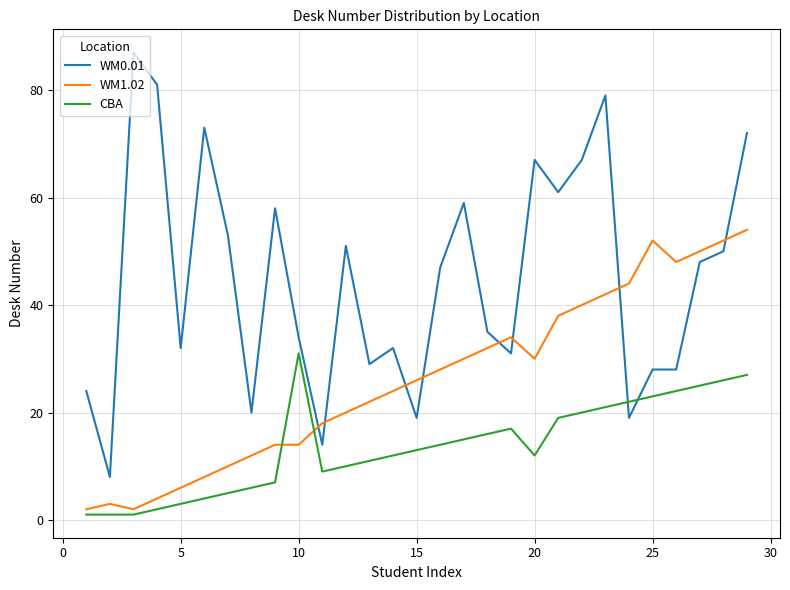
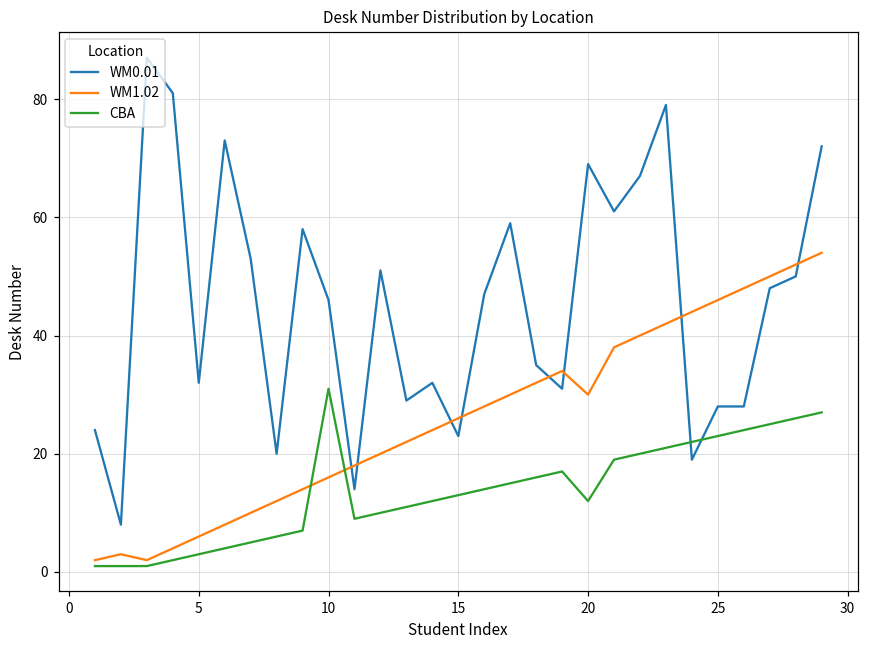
  {
    "WM0.01": {
      "5": 32,
-     "10": 34,
-     "15": 19,
-     "20": 67,
+     "10": 46,
+     "15": 23,
+     "20": 69,
      "25": 28
    },
    "WM1.02": {
      "5": 6,
-     "10": 14,
+     "10": 16,
      "15": 26,
      "20": 30,
-     "25": 52
+     "25": 46
    },
    "CBA": {
      "5": 3,
      "10": 31,
      "15": 13,
      "20": 12,
      "25": 23
    }
  }
